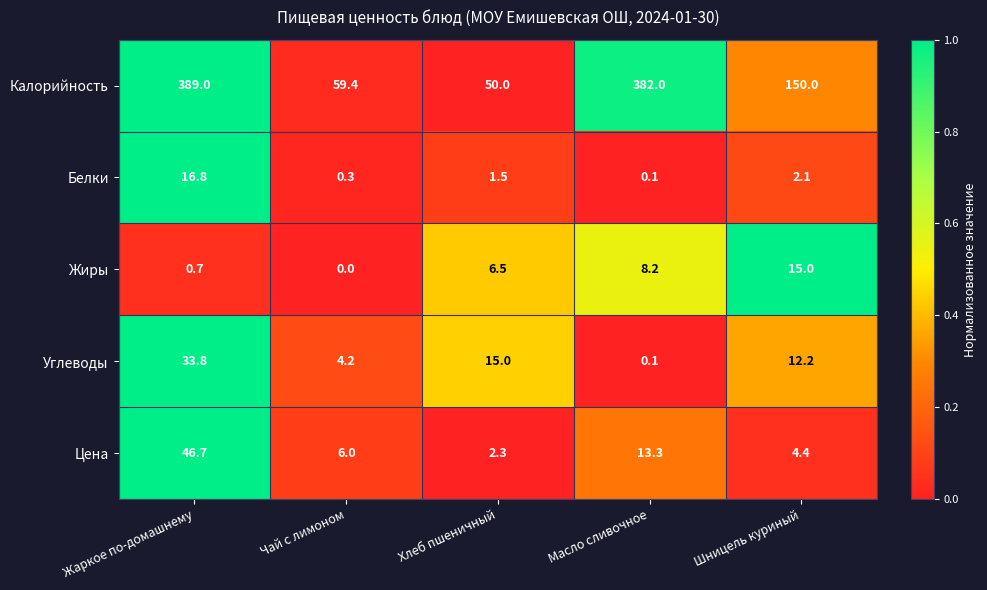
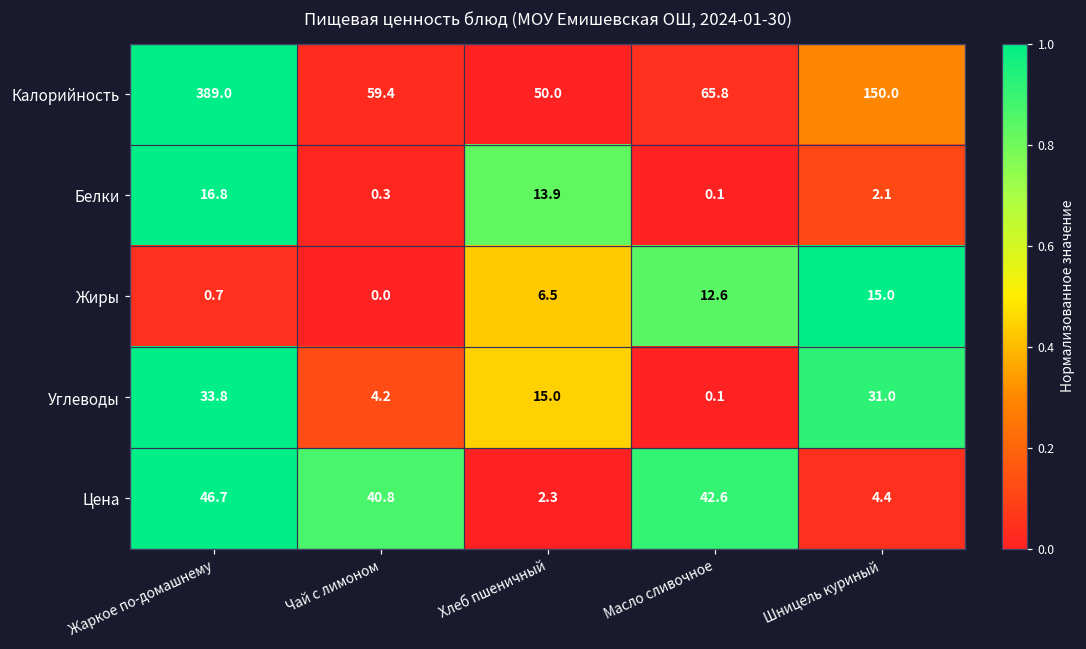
  {
    "Калорийность": {
      "Жаркое по-домашнему": 389.0,
      "Чай с лимоном": 59.4,
      "Хлеб пшеничный": 50.0,
-     "Масло сливочное": 382.0,
+     "Масло сливочное": 65.8,
      "Шницель куриный": 150.0
    },
    "Белки": {
      "Жаркое по-домашнему": 16.8,
      "Чай с лимоном": 0.3,
-     "Хлеб пшеничный": 1.5,
+     "Хлеб пшеничный": 13.9,
      "Масло сливочное": 0.1,
      "Шницель куриный": 2.1
    },
    "Жиры": {
      "Жаркое по-домашнему": 0.7,
      "Чай с лимоном": 0.0,
      "Хлеб пшеничный": 6.5,
-     "Масло сливочное": 8.2,
+     "Масло сливочное": 12.6,
      "Шницель куриный": 15.0
    },
    "Углеводы": {
      "Жаркое по-домашнему": 33.8,
      "Чай с лимоном": 4.2,
      "Хлеб пшеничный": 15.0,
      "Масло сливочное": 0.1,
-     "Шницель куриный": 12.2
+     "Шницель куриный": 31.0
    },
    "Цена": {
      "Жаркое по-домашнему": 46.7,
-     "Чай с лимоном": 6.0,
+     "Чай с лимоном": 40.8,
      "Хлеб пшеничный": 2.3,
-     "Масло сливочное": 13.3,
+     "Масло сливочное": 42.6,
      "Шницель куриный": 4.4
    }
  }
